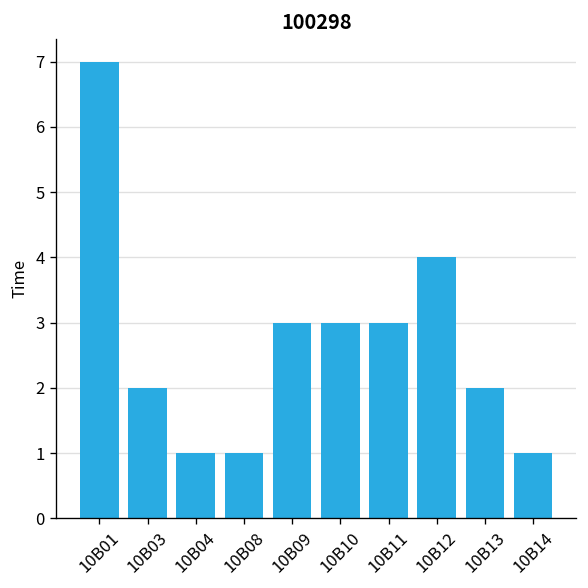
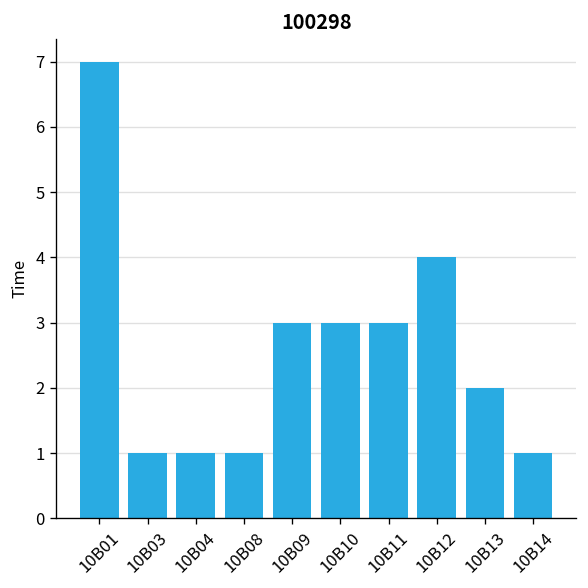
  {
    "10B01": 7,
-   "10B03": 2,
+   "10B03": 1,
    "10B04": 1,
    "10B08": 1,
    "10B09": 3,
    "10B10": 3,
    "10B11": 3,
    "10B12": 4,
    "10B13": 2,
    "10B14": 1
  }
